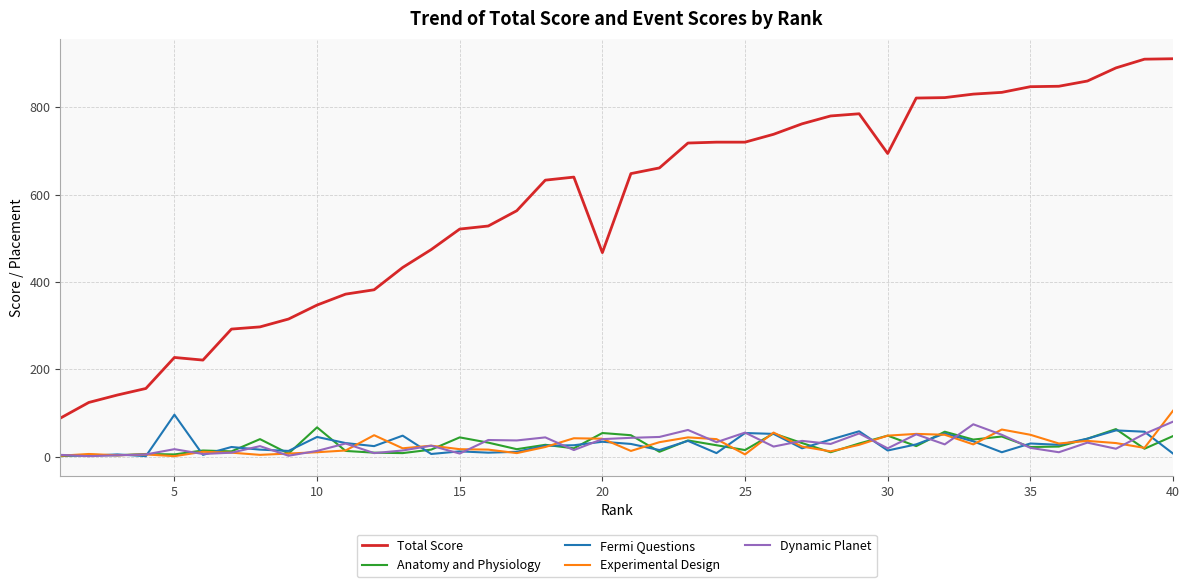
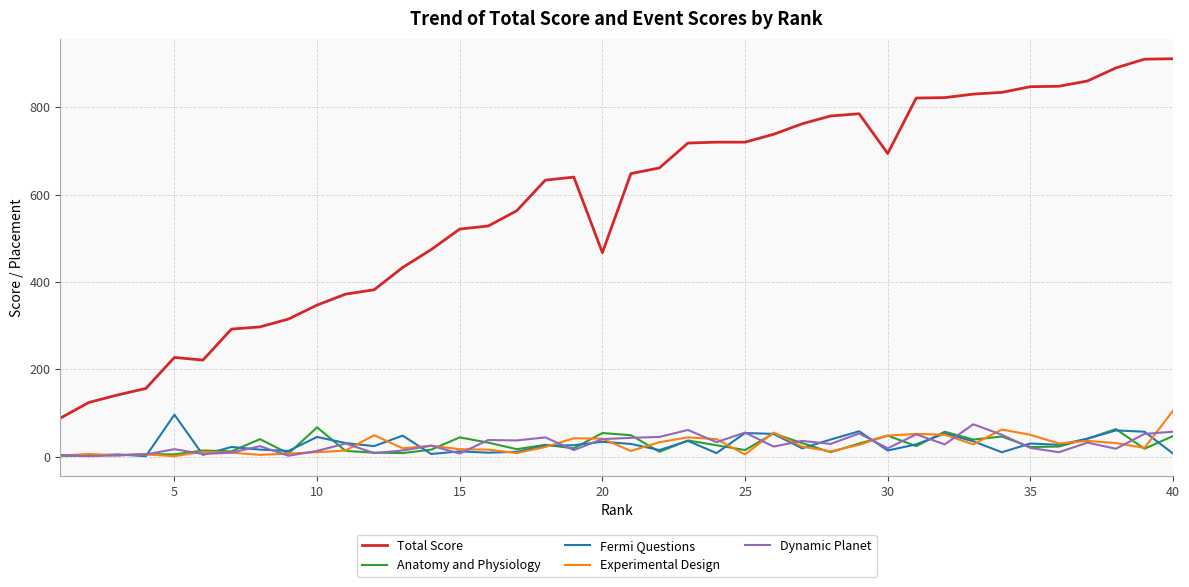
  {
    "Total Score": {
      "5": 230,
      "10": 350,
      "15": 520,
      "20": 470,
      "25": 720,
      "30": 690,
      "35": 850,
      "40": 910
    },
    "Anatomy and Physiology": {
      "10": 70,
      "15": 40,
      "20": 50,
      "25": 20,
      "40": 50
    },
    "Fermi Questions": {
      "5": 100,
      "10": 50,
      "20": 30,
      "35": 30,
      "40": 10
    },
    "Experimental Design": {
      "25": 10,
      "35": 50,
      "40": 110
    },
    "Dynamic Planet": {
      "5": 20,
-     "40": 80
+     "40": 60
    }
  }
